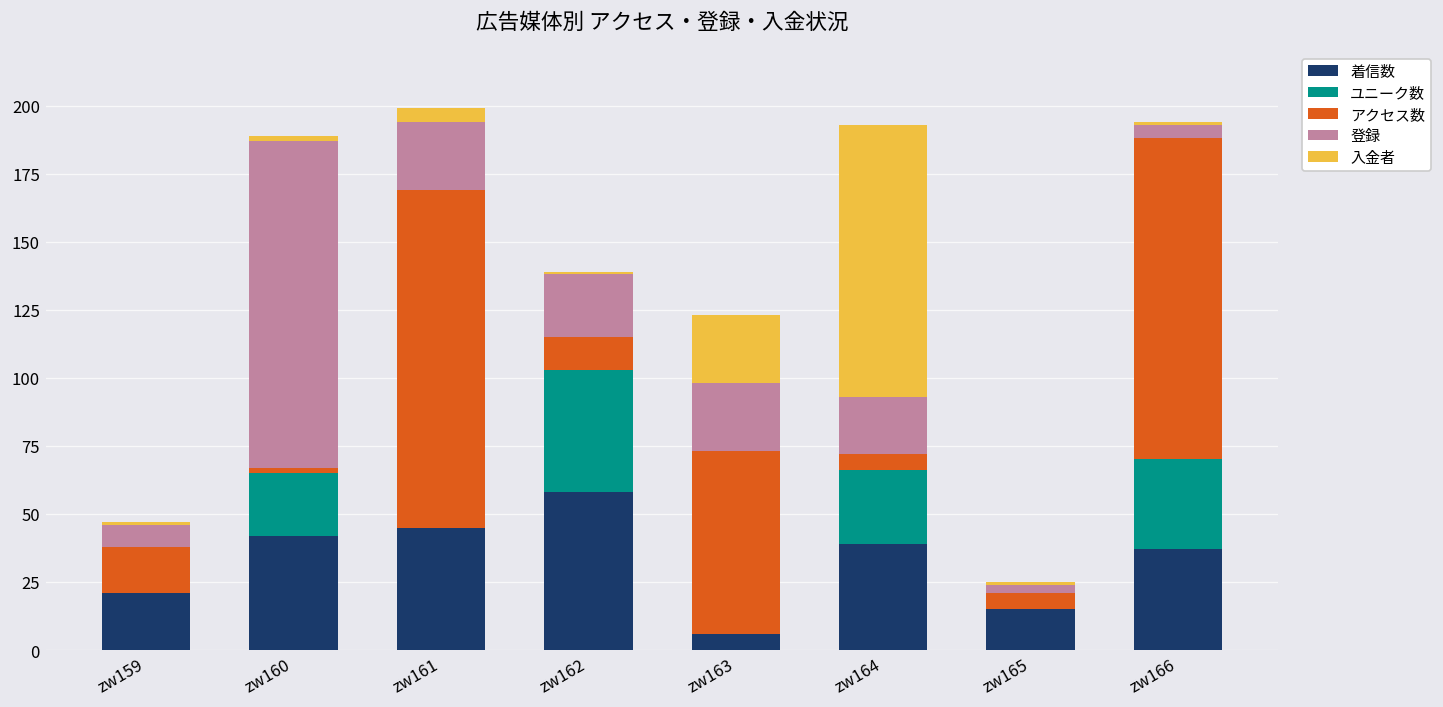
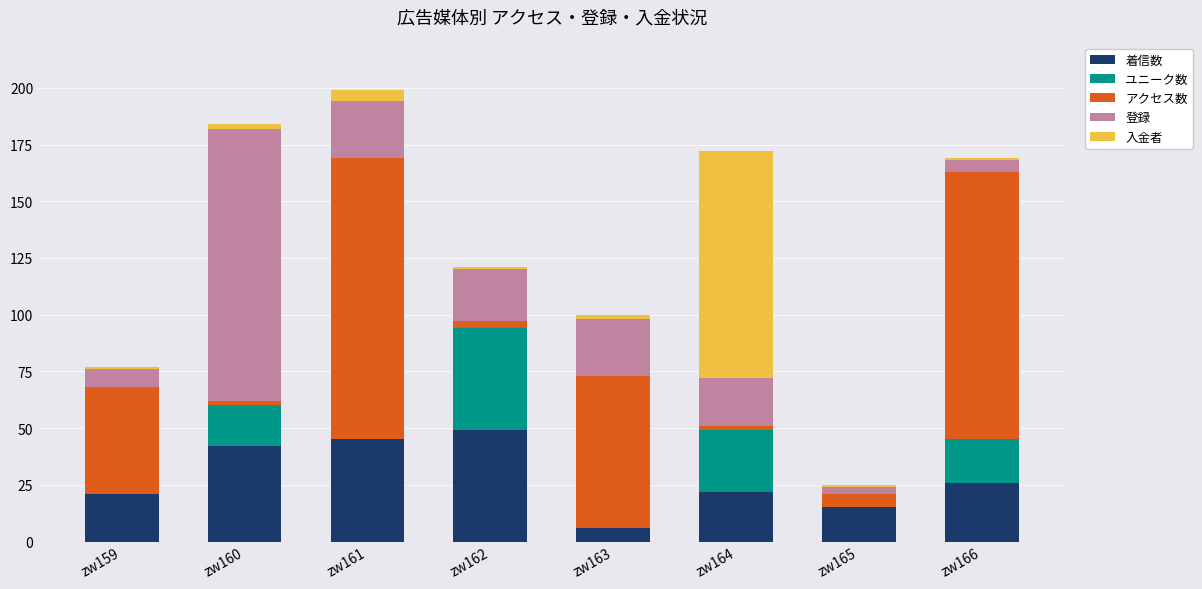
  {
    "着信数": {
      "zw159": 21,
      "zw160": 42,
      "zw161": 45,
-     "zw162": 58,
+     "zw162": 49,
      "zw163": 6,
-     "zw164": 39,
+     "zw164": 22,
      "zw165": 15,
-     "zw166": 37
+     "zw166": 26
    },
    "ユニーク数": {
      "zw159": 0,
-     "zw160": 23,
+     "zw160": 18,
      "zw161": 0,
      "zw162": 45,
      "zw163": 0,
      "zw164": 27,
      "zw165": 0,
-     "zw166": 33
+     "zw166": 19
    },
    "アクセス数": {
-     "zw159": 17,
+     "zw159": 47,
      "zw160": 2,
      "zw161": 124,
-     "zw162": 12,
+     "zw162": 3,
      "zw163": 67,
-     "zw164": 6,
+     "zw164": 2,
      "zw165": 6,
      "zw166": 118
    },
    "登録": {
      "zw159": 8,
      "zw160": 120,
      "zw161": 25,
      "zw162": 23,
      "zw163": 25,
      "zw164": 21,
      "zw165": 3,
      "zw166": 5
    },
    "入金者": {
      "zw160": 2,
      "zw161": 5,
-     "zw163": 25,
+     "zw163": 2,
      "zw164": 100
    }
  }
